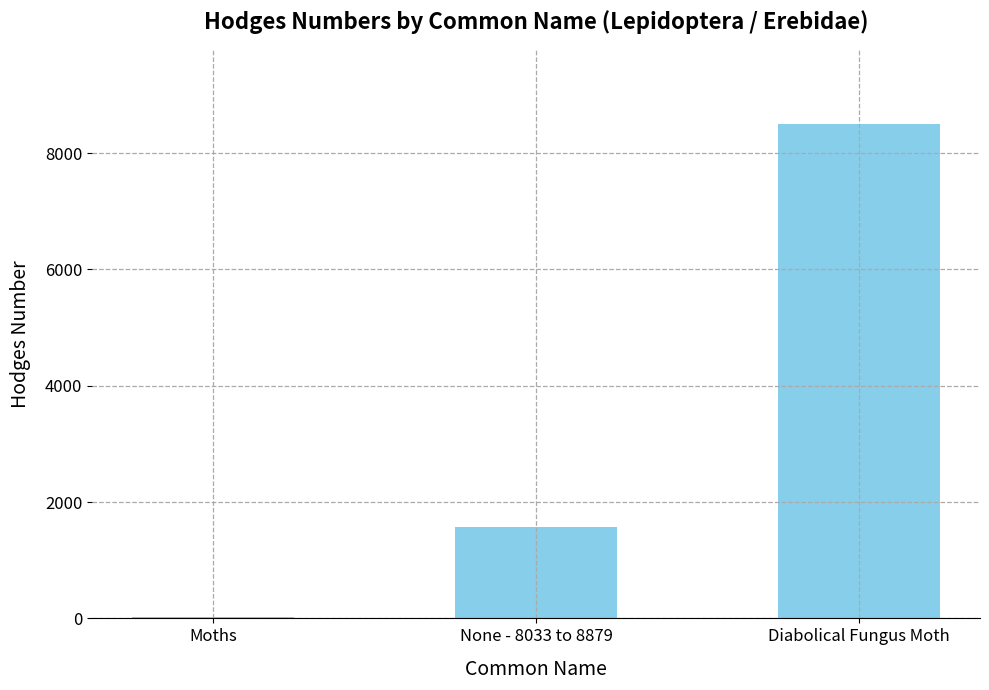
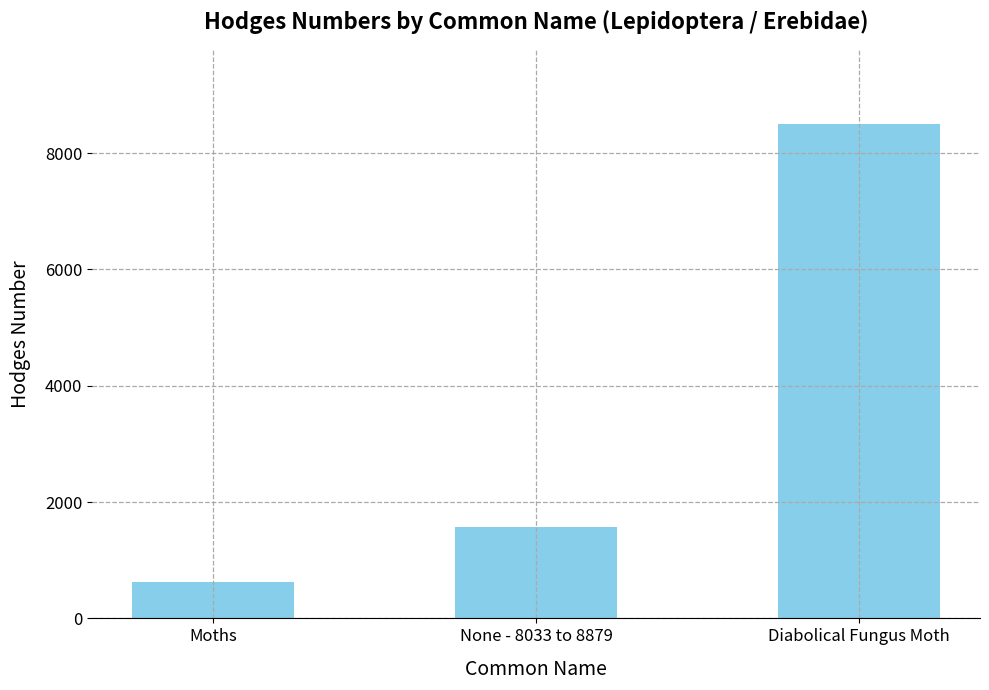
  {
-   "Moths": 0,
+   "Moths": 600,
    "None - 8033 to 8879": 1600,
    "Diabolical Fungus Moth": 8500
  }
